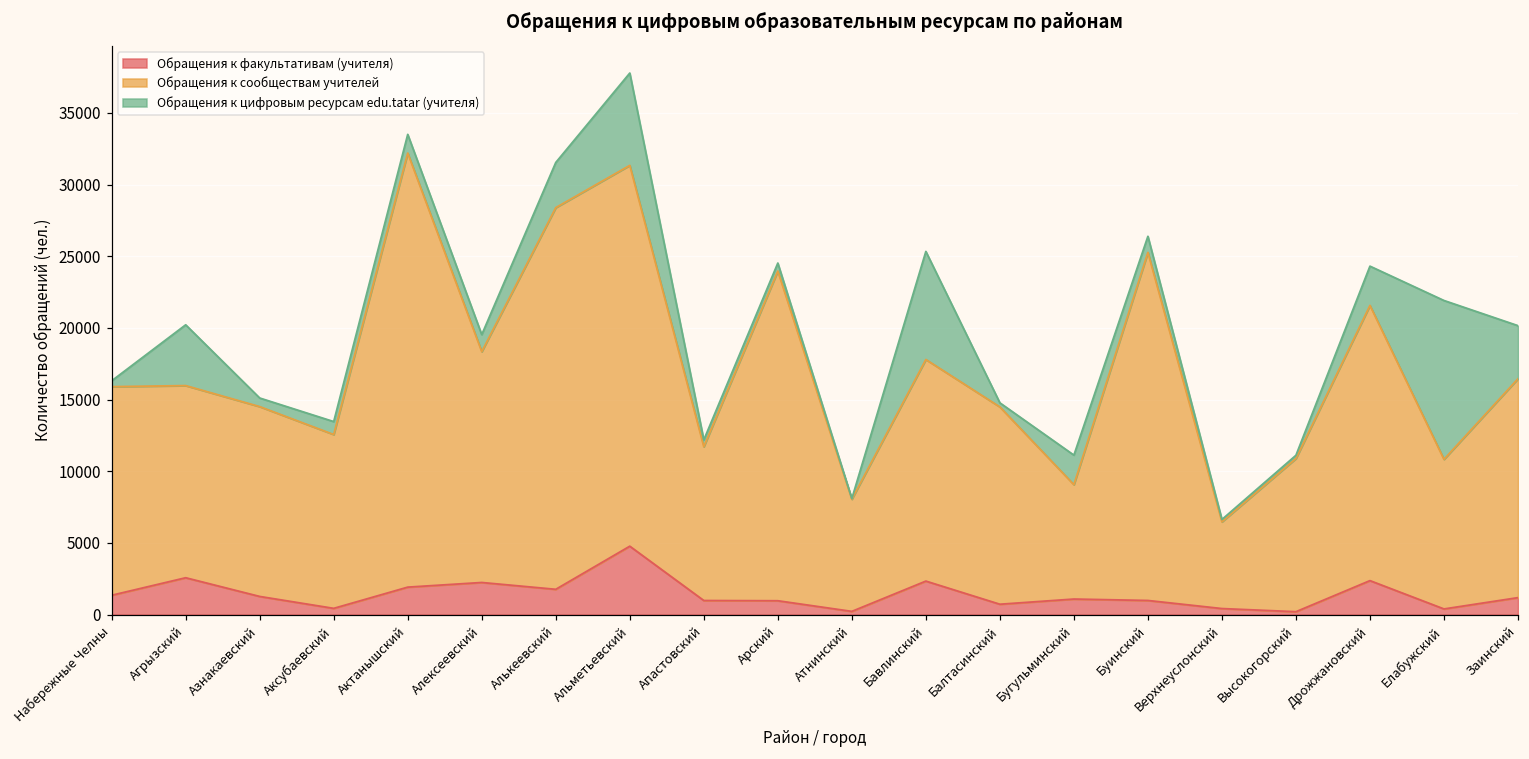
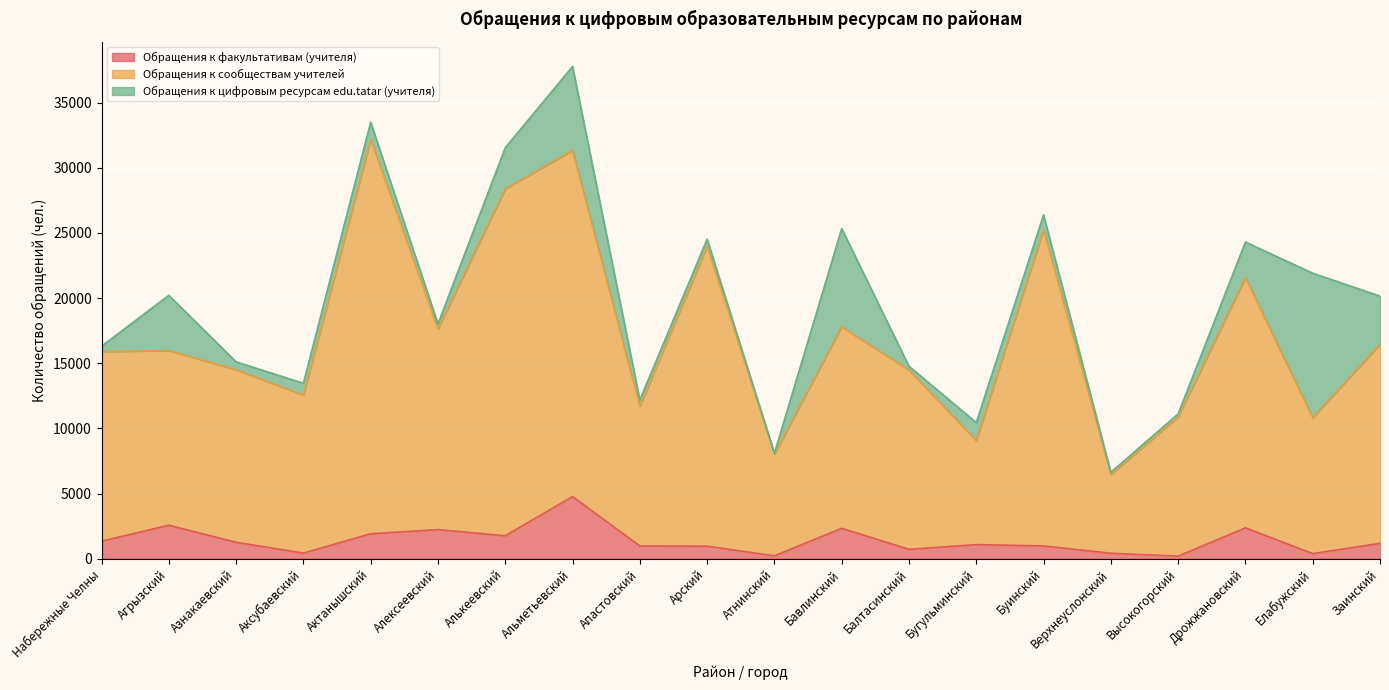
  {
    "Обращения к факультативам (учителя)": {
      "Набережные Челны": 1300,
      "Агрызский": 2600,
      "Азнакаевский": 1300,
      "Аксубаевский": 400,
      "Актанышский": 1900,
      "Алексеевский": 2200,
      "Алькеевский": 1800,
      "Альметьевский": 4800,
      "Апастовский": 1000,
      "Арский": 1000,
      "Атнинский": 200,
      "Бавлинский": 2300,
      "Балтасинский": 700,
      "Бугульминский": 1100,
      "Буинский": 1000,
      "Верхнеуслонский": 400,
      "Высокогорский": 200,
      "Дрожжановский": 2400,
      "Елабужский": 400,
      "Заинский": 1200
    },
    "Обращения к сообществам учителей": {
      "Набережные Челны": 14600,
      "Агрызский": 13400,
      "Азнакаевский": 13200,
      "Аксубаевский": 12100,
      "Актанышский": 30300,
-     "Алексеевский": 16100,
+     "Алексеевский": 15400,
      "Алькеевский": 26600,
      "Альметьевский": 26600,
      "Апастовский": 10700,
      "Арский": 23000,
      "Бавлинский": 15500,
      "Балтасинский": 13800,
      "Бугульминский": 8000,
      "Буинский": 24300,
      "Высокогорский": 10700,
      "Дрожжановский": 19200,
      "Елабужский": 10400,
      "Заинский": 15300
    },
    "Обращения к цифровым ресурсам edu.tatar (учителя)": {
      "Набережные Челны": 400,
      "Агрызский": 4200,
      "Азнакаевский": 600,
      "Аксубаевский": 900,
      "Актанышский": 1300,
-     "Алексеевский": 1200,
+     "Алексеевский": 400,
      "Алькеевский": 3200,
      "Альметьевский": 6400,
      "Апастовский": 500,
      "Арский": 600,
      "Бавлинский": 7500,
      "Балтасинский": 300,
-     "Бугульминский": 2100,
+     "Бугульминский": 1400,
      "Буинский": 1100,
      "Высокогорский": 200,
      "Дрожжановский": 2700,
      "Елабужский": 11100,
      "Заинский": 3700
    }
  }
